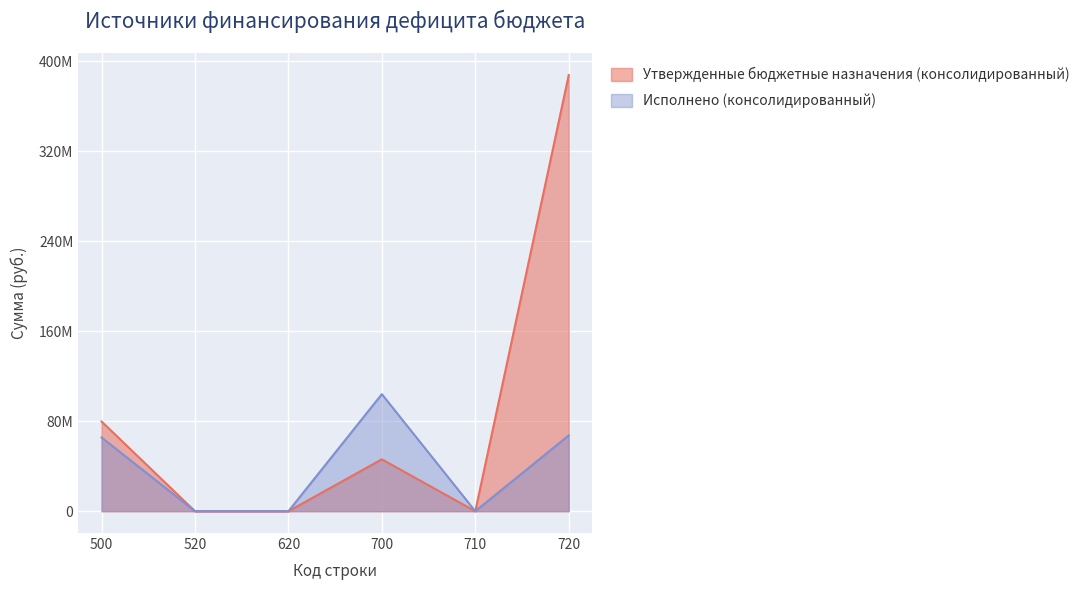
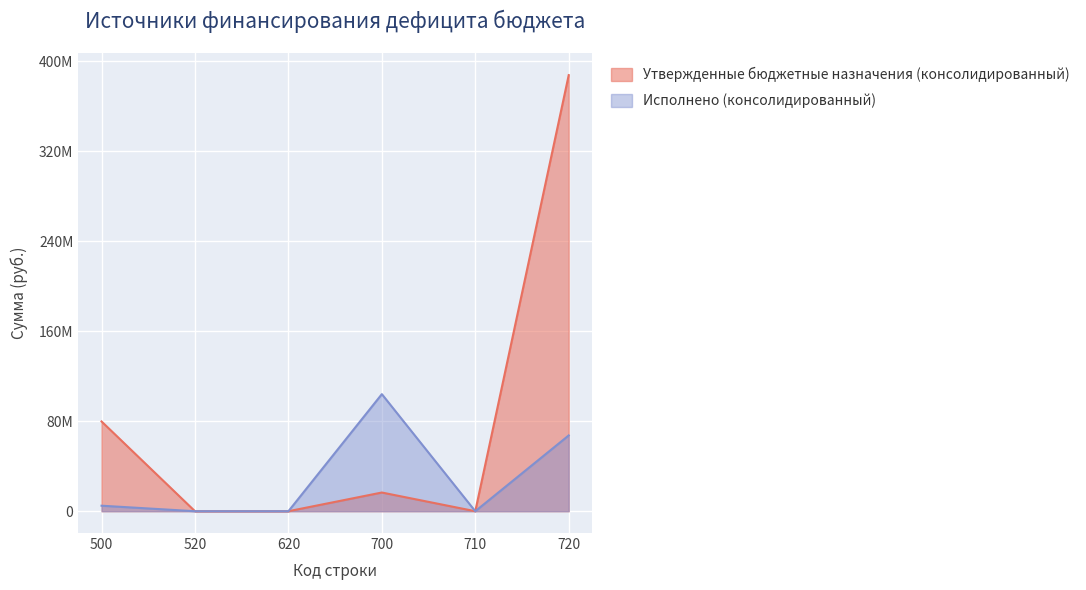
  {
    "Утвержденные бюджетные назначения (консолидированный)": {
      "500": 80000000,
-     "700": 46000000,
+     "700": 17000000,
      "720": 388000000
    },
    "Исполнено (консолидированный)": {
-     "500": 66000000,
+     "500": 5000000,
      "700": 104000000,
      "720": 67000000
    }
  }
